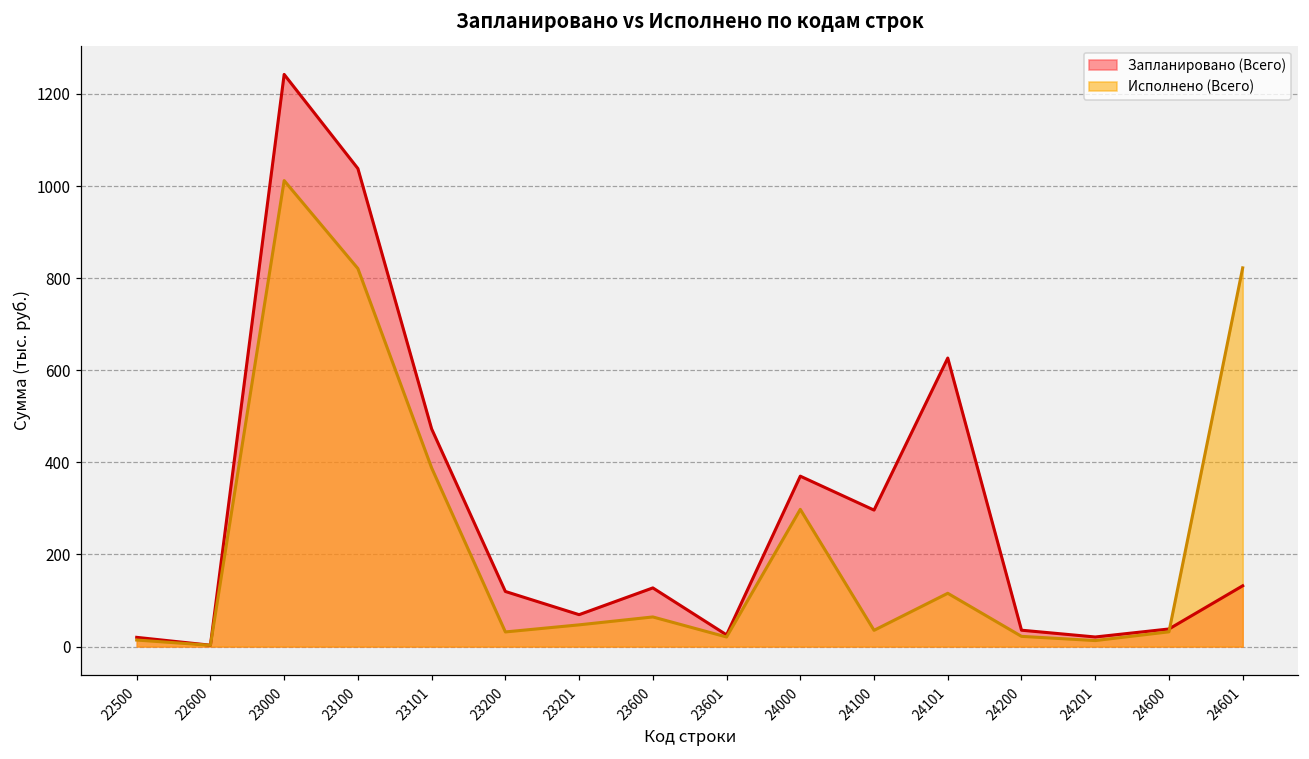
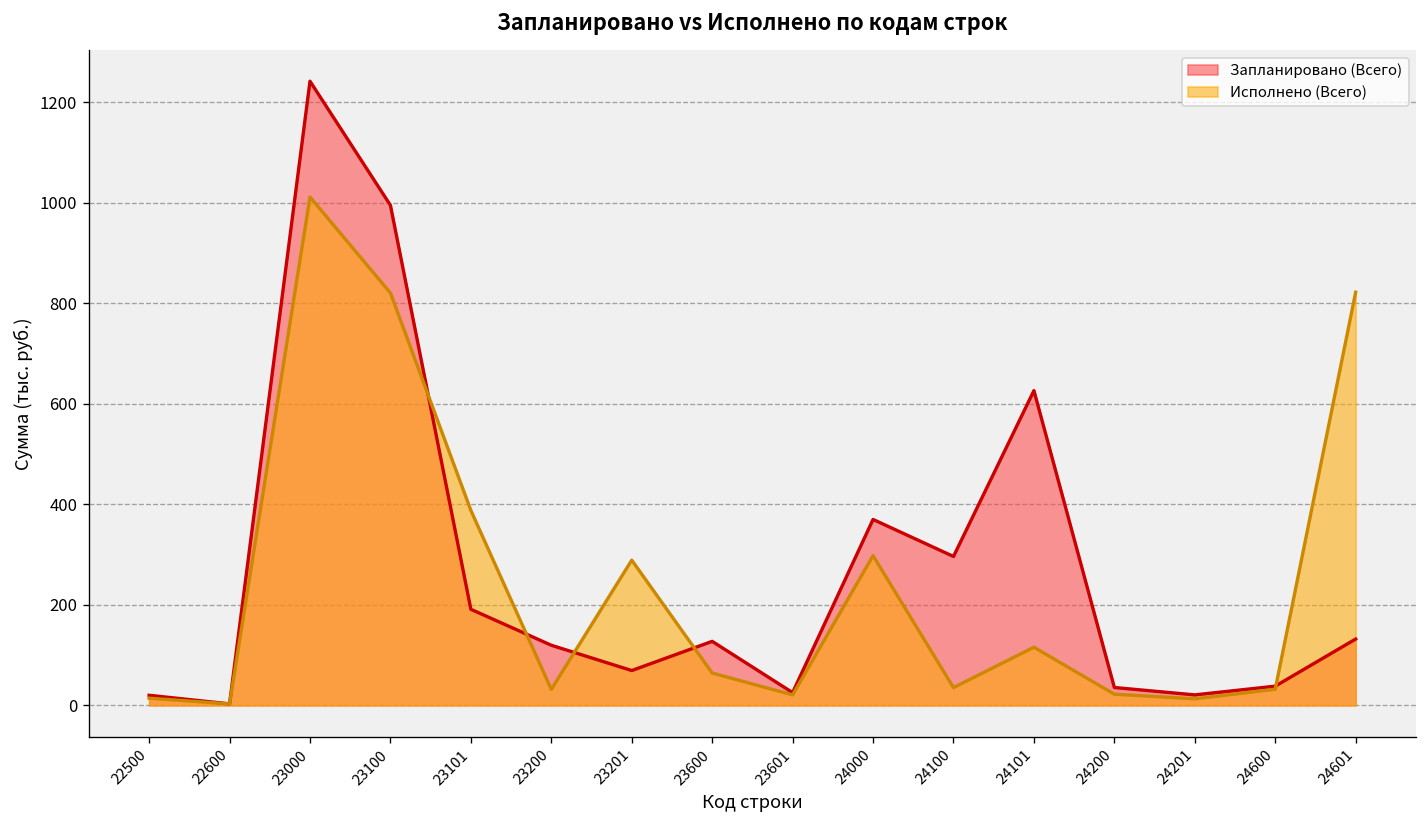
  {
    "Запланировано (Всего)": {
      "23000": 1240,
-     "23100": 1040,
-     "23101": 470,
+     "23100": 1000,
+     "23101": 190,
      "23200": 120,
      "23201": 70,
      "23600": 130,
      "24000": 370,
      "24100": 300,
      "24101": 630,
      "24200": 40,
      "24201": 20,
      "24600": 40,
      "24601": 130
    },
    "Исполнено (Всего)": {
      "23000": 1010,
      "23100": 820,
      "23101": 390,
      "23200": 30,
-     "23201": 50,
+     "23201": 290,
      "23600": 60,
      "24000": 300,
      "24100": 40,
      "24101": 120,
      "24200": 20,
      "24201": 10,
      "24600": 30,
      "24601": 820
    }
  }
